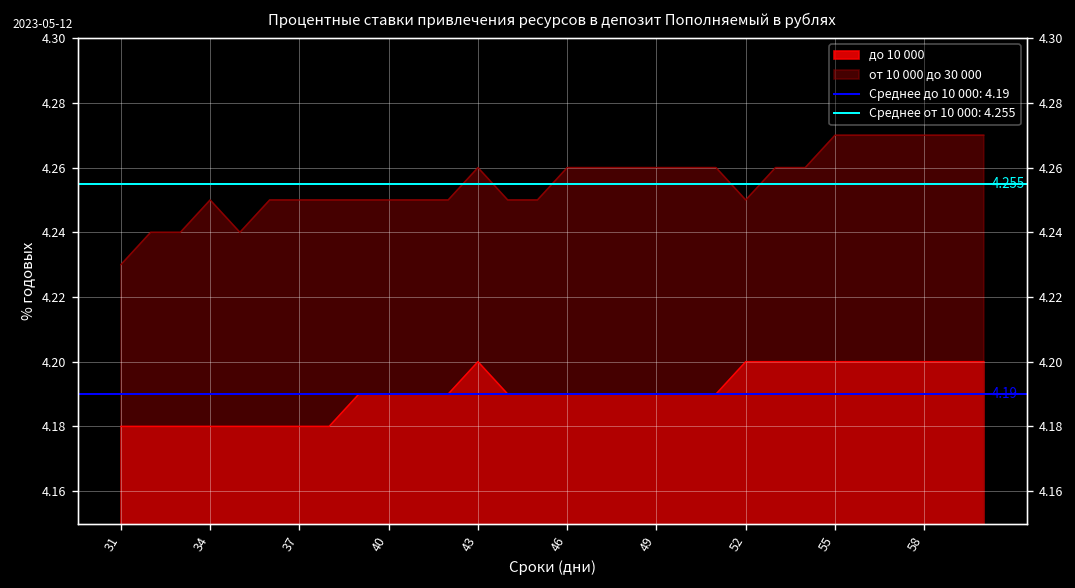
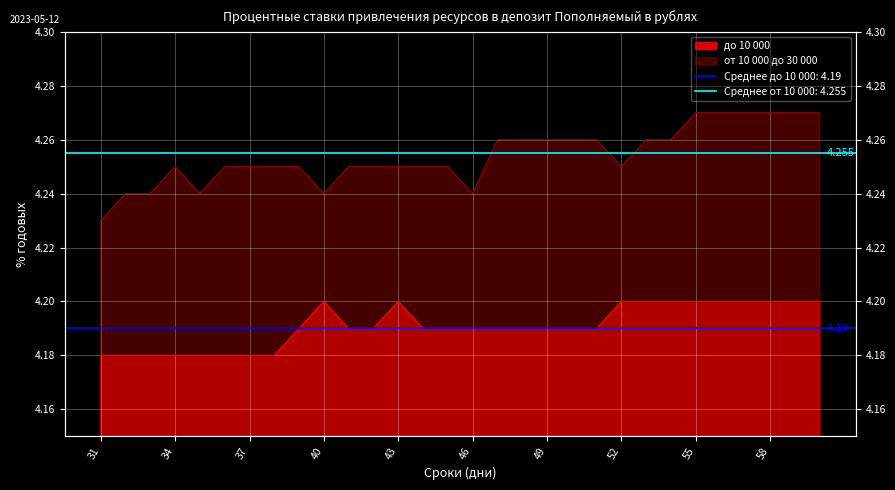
  {
    "до 10 000": {
      "31": 4.18,
      "34": 4.18,
      "37": 4.18,
-     "40": 4.19,
+     "40": 4.20,
      "43": 4.20,
      "46": 4.19,
      "49": 4.19,
      "52": 4.20,
      "55": 4.20,
      "58": 4.20
    },
    "от 10 000 до 30 000": {
      "31": 4.23,
      "34": 4.25,
      "37": 4.25,
-     "40": 4.25,
-     "43": 4.26,
-     "46": 4.26,
+     "40": 4.24,
+     "43": 4.25,
+     "46": 4.24,
      "49": 4.26,
      "52": 4.25,
      "55": 4.27,
      "58": 4.27
    }
  }
